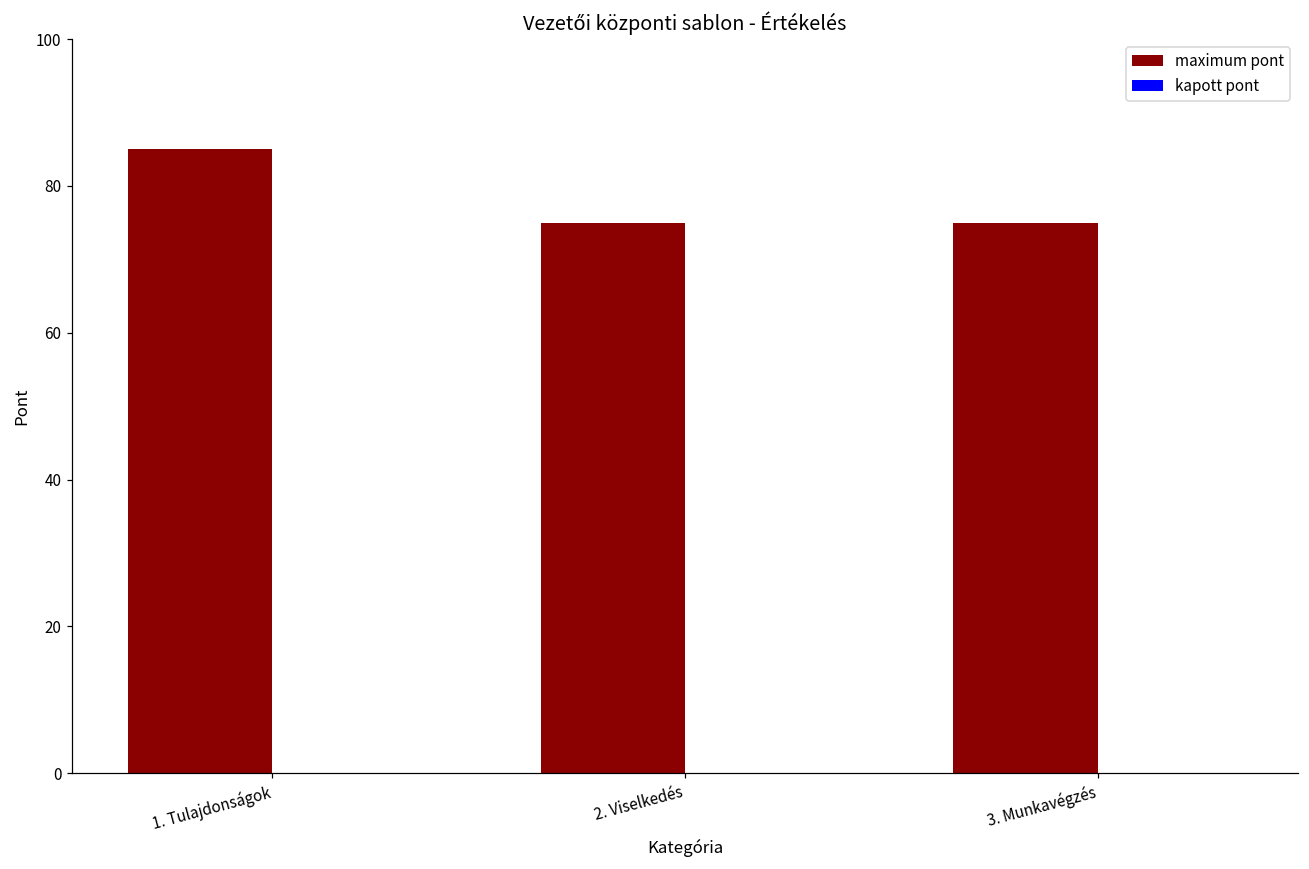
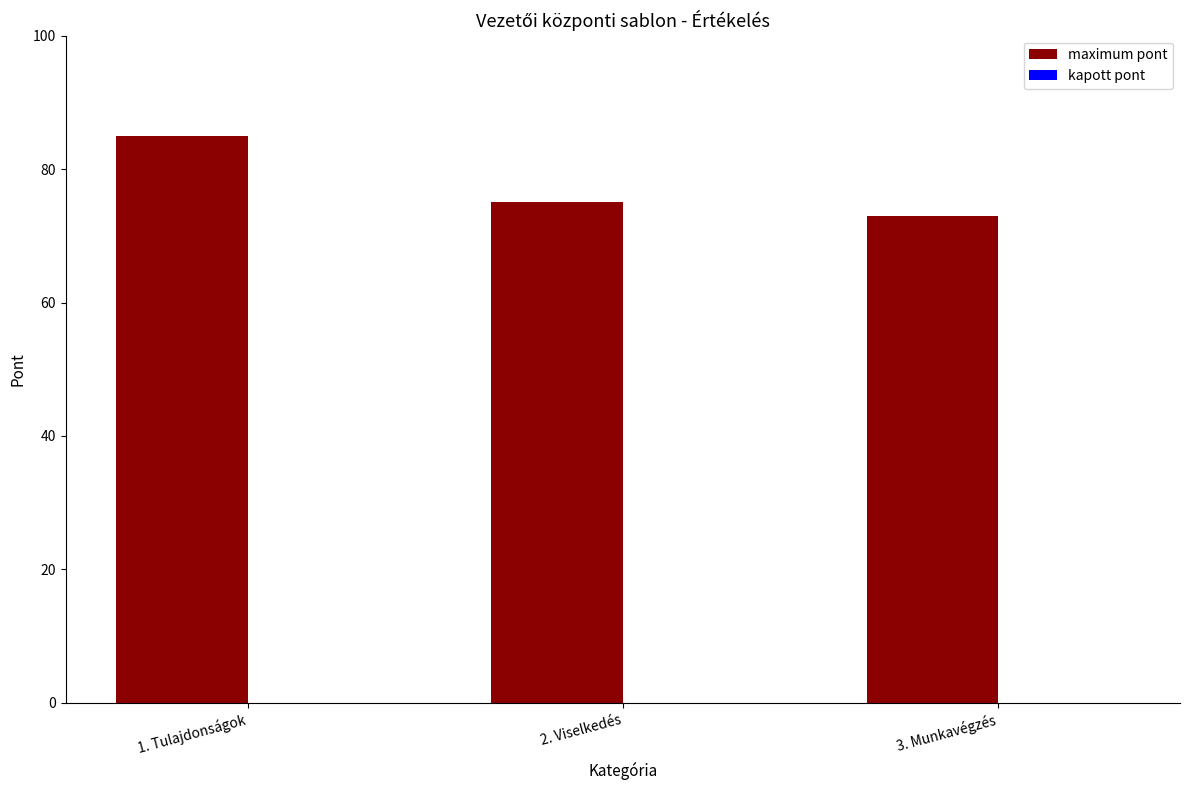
  {
    "maximum pont": {
      "1. Tulajdonságok": 85,
      "2. Viselkedés": 75,
-     "3. Munkavégzés": 75
+     "3. Munkavégzés": 73
    },
    "kapott pont": {
      "1. Tulajdonságok": 0,
      "2. Viselkedés": 0,
      "3. Munkavégzés": 0
    }
  }
